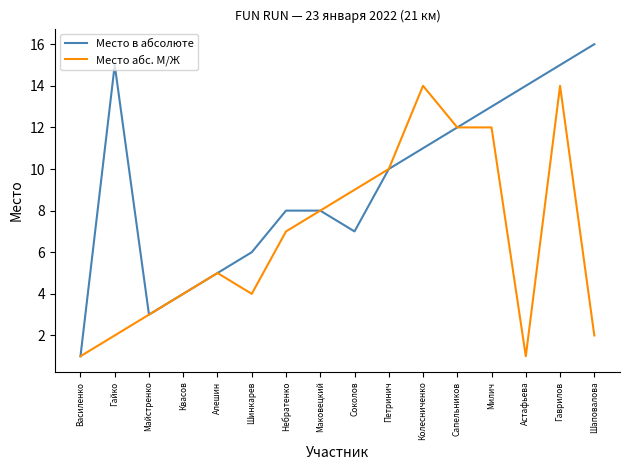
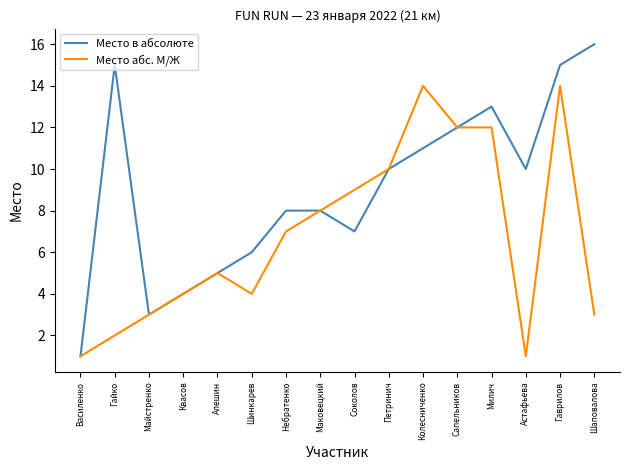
  {
    "Место в абсолюте": {
      "Шинкарев": 6,
      "Небратенко": 8,
      "Соколов": 7,
      "Колесниченко": 11,
      "Милич": 13,
-     "Астафьева": 14,
+     "Астафьева": 10,
      "Гаврилов": 15,
      "Шаповалова": 16
    },
    "Место абс. М/Ж": {
      "Гайко": 2,
      "Шинкарев": 4,
      "Небратенко": 7,
      "Соколов": 9,
      "Колесниченко": 14,
      "Милич": 12,
      "Астафьева": 1,
      "Гаврилов": 14,
-     "Шаповалова": 2
+     "Шаповалова": 3
    }
  }
